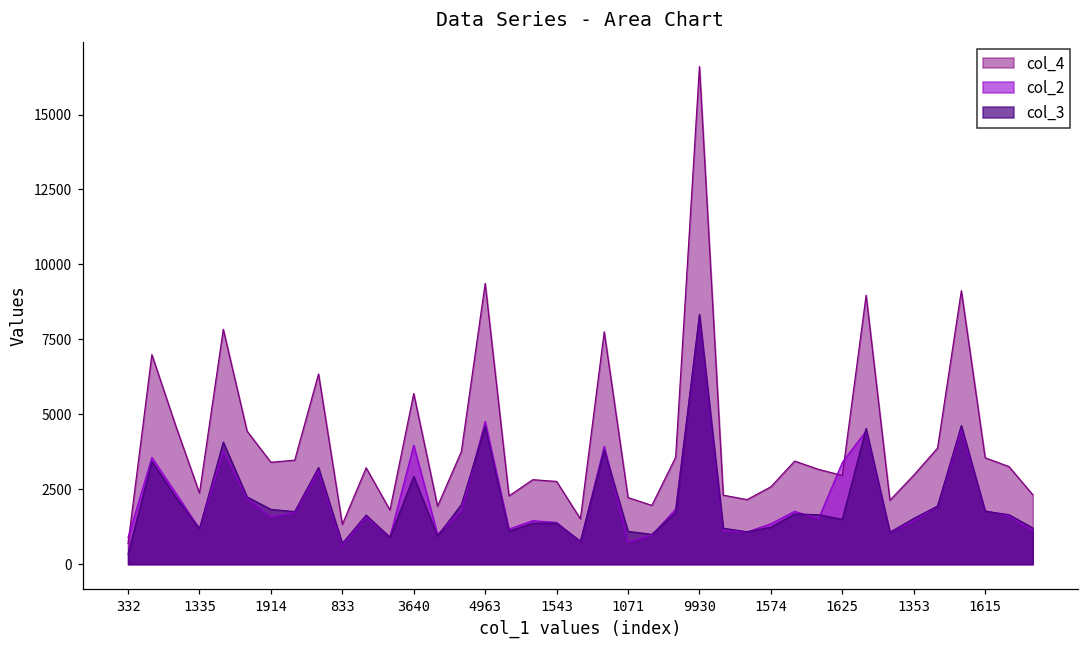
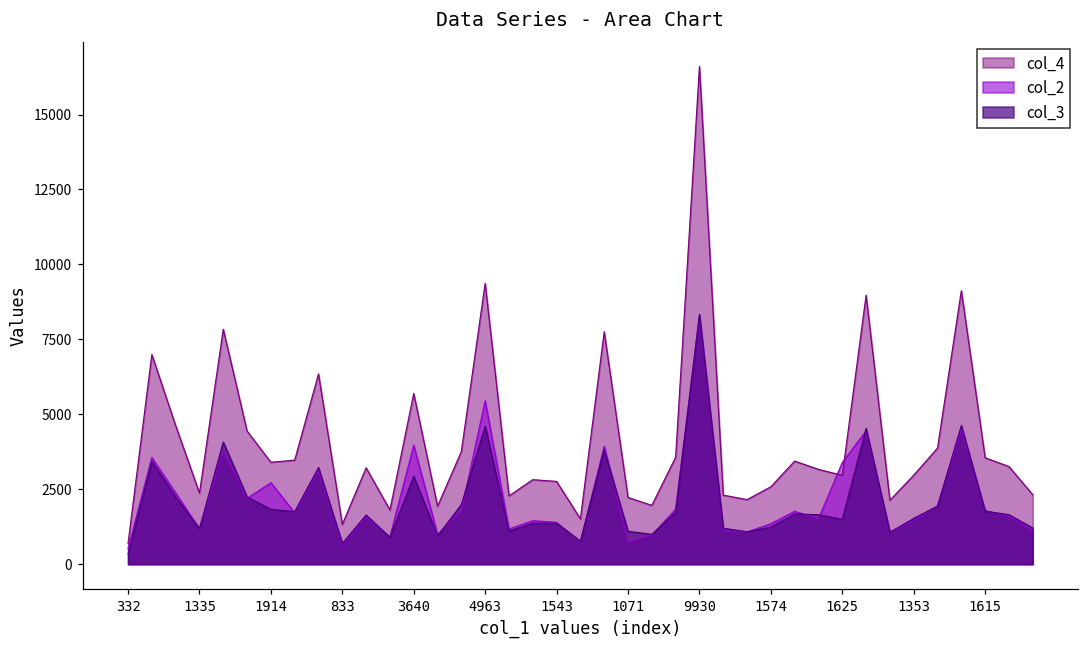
  {
    "col_2": {
-     "332": 900,
-     "1914": 1600,
+     "332": 500,
+     "1914": 2700,
      "3640": 4000,
-     "4963": 4800,
+     "4963": 5500,
      "1071": 700,
      "1574": 1300,
      "1625": 3400
    }
  }
